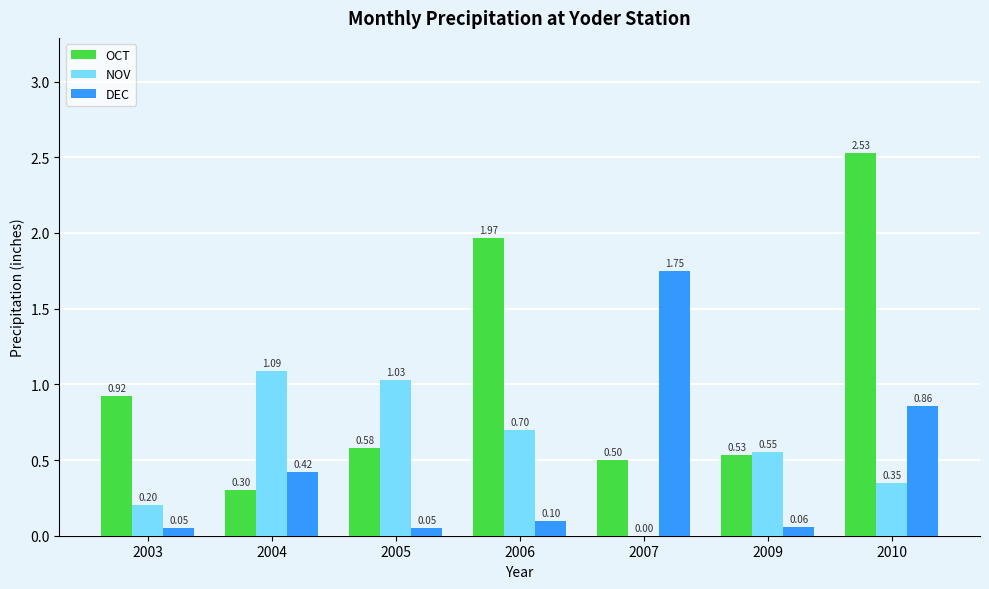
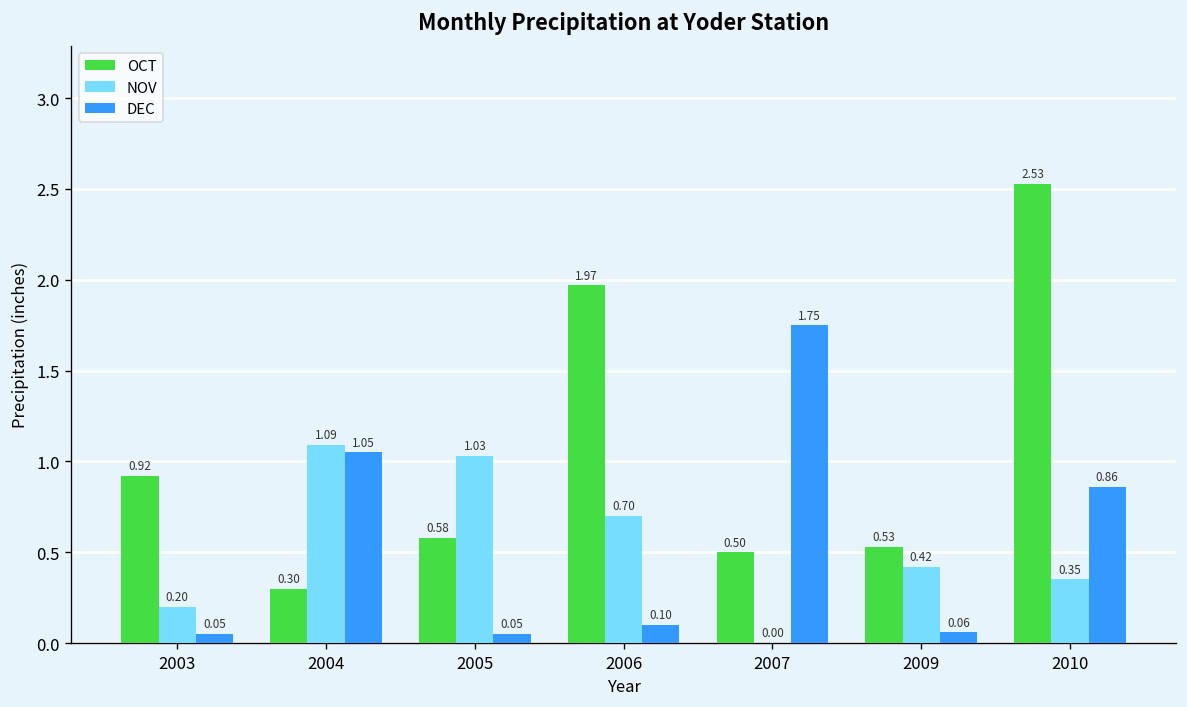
  {
    "OCT": {
      "2003": 0.92,
      "2004": 0.30,
      "2005": 0.58,
      "2006": 1.97,
      "2007": 0.50,
      "2009": 0.53,
      "2010": 2.53
    },
    "NOV": {
      "2003": 0.20,
      "2004": 1.09,
      "2005": 1.03,
      "2006": 0.70,
      "2007": 0.00,
-     "2009": 0.55,
+     "2009": 0.42,
      "2010": 0.35
    },
    "DEC": {
      "2003": 0.05,
-     "2004": 0.42,
+     "2004": 1.05,
      "2005": 0.05,
      "2006": 0.10,
      "2007": 1.75,
      "2009": 0.06,
      "2010": 0.86
    }
  }
